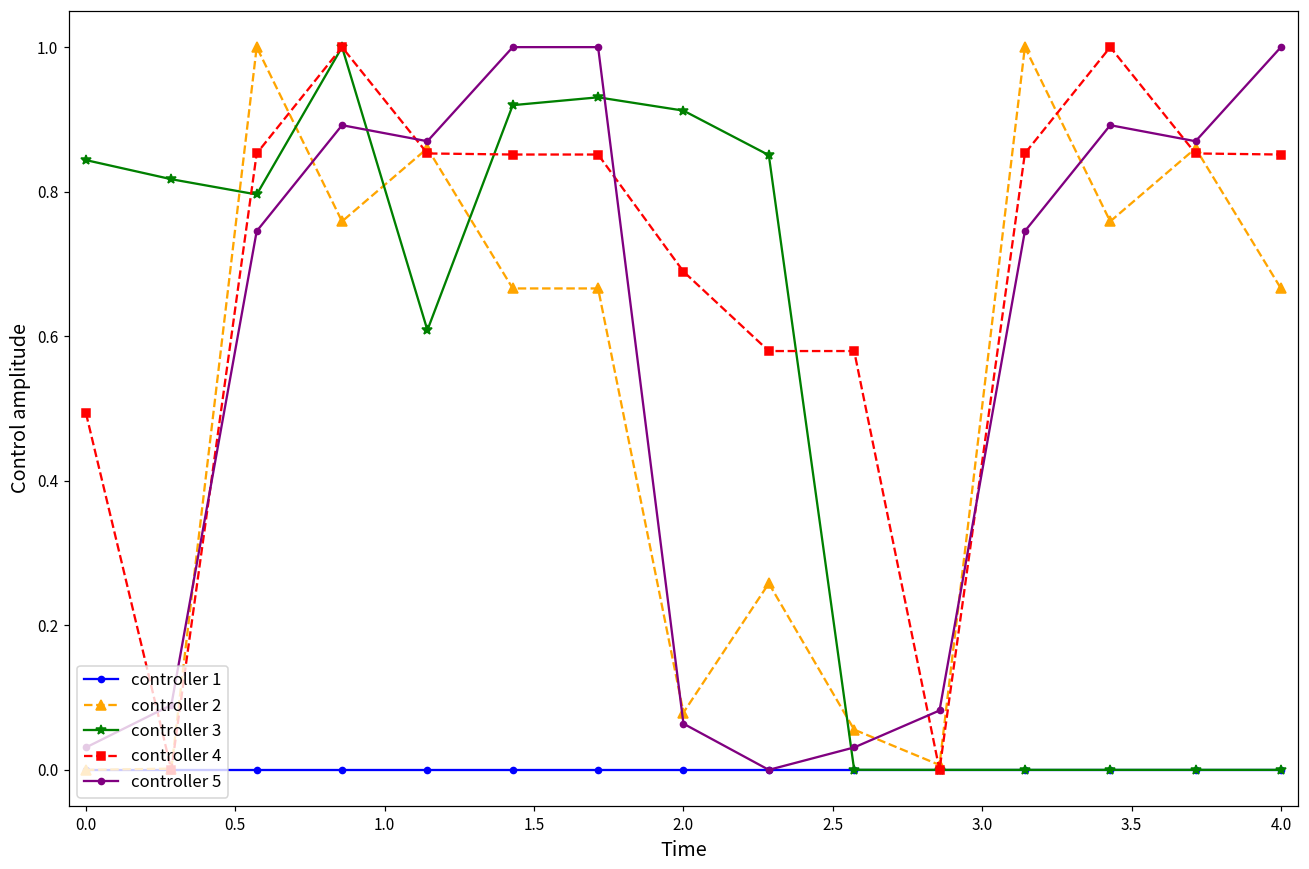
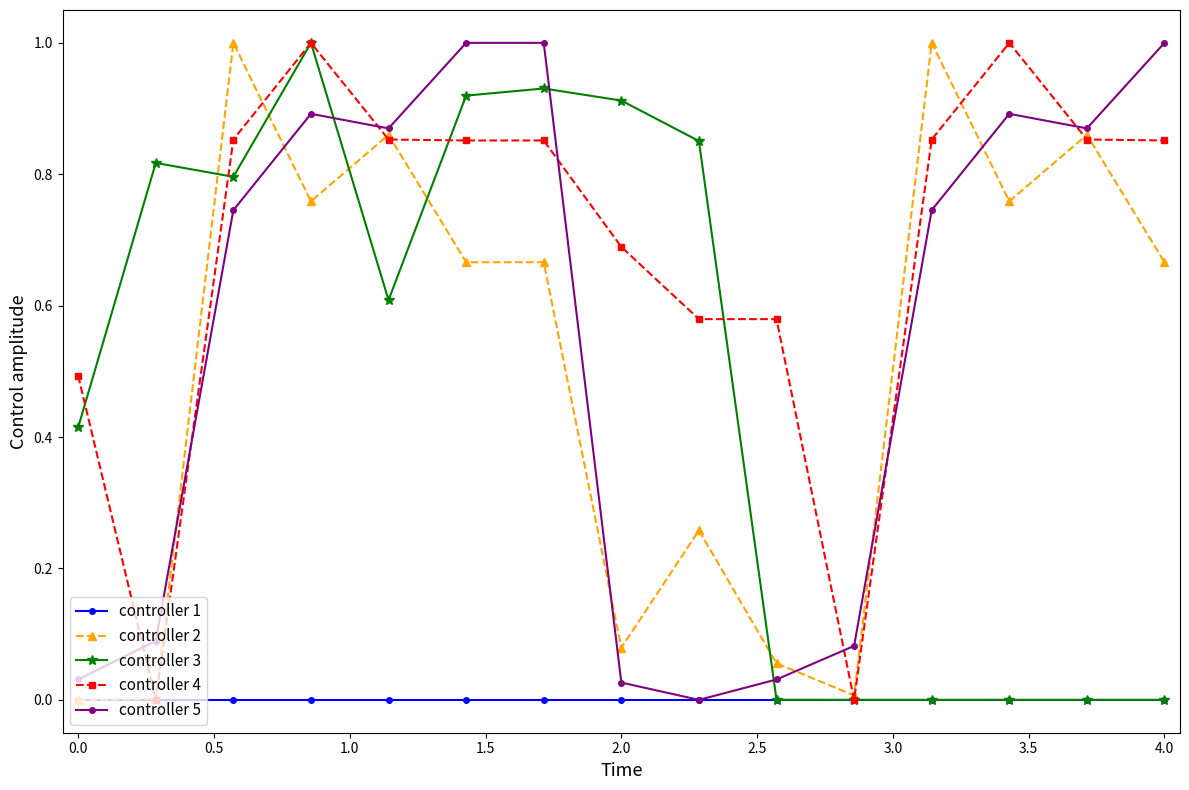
  {
    "controller 1": {
      "2.0": 0.00
    },
    "controller 2": {
      "2.0": 0.08,
      "4.0": 0.67
    },
    "controller 3": {
-     "0.0": 0.84,
+     "0.0": 0.41,
      "2.0": 0.91
    },
    "controller 4": {
      "0.0": 0.49,
      "2.0": 0.69,
      "4.0": 0.85
    },
    "controller 5": {
-     "2.0": 0.06,
+     "2.0": 0.03,
      "4.0": 1.00
    }
  }
